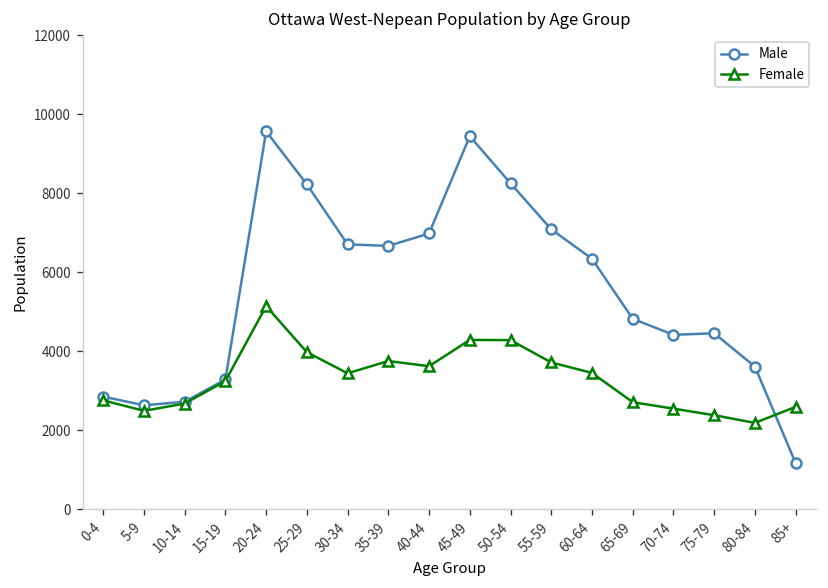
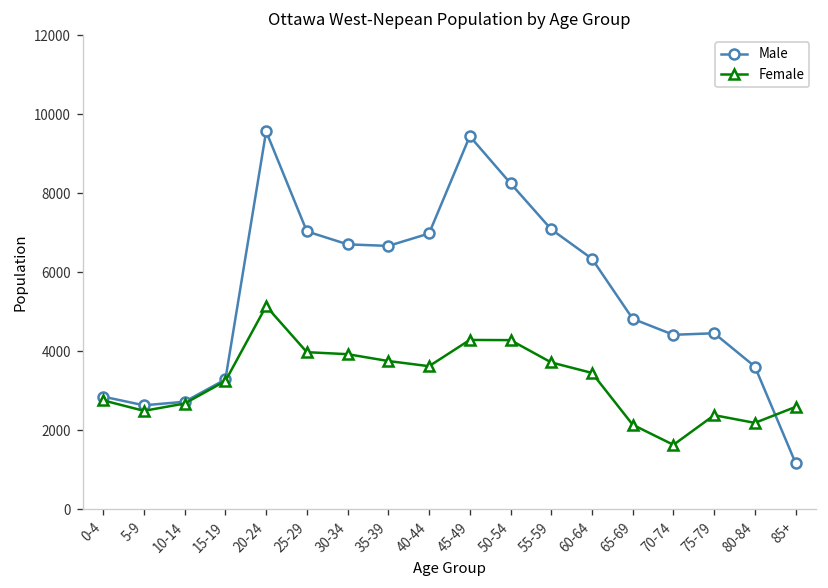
  {
    "Male": {
      "0-4": 2900,
      "5-9": 2600,
      "20-24": 9600,
-     "25-29": 8200,
+     "25-29": 7000,
      "30-34": 6700,
      "35-39": 6700,
      "40-44": 7000,
      "45-49": 9400,
      "50-54": 8300,
      "55-59": 7100,
      "60-64": 6300,
      "65-69": 4800,
      "70-74": 4400,
      "75-79": 4500,
      "80-84": 3600,
      "85+": 1200
    },
    "Female": {
      "0-4": 2800,
      "5-9": 2500,
      "20-24": 5100,
      "25-29": 4000,
-     "30-34": 3400,
+     "30-34": 3900,
      "35-39": 3800,
      "40-44": 3600,
      "45-49": 4300,
      "50-54": 4300,
      "55-59": 3700,
      "60-64": 3500,
-     "65-69": 2700,
-     "70-74": 2500,
+     "65-69": 2100,
+     "70-74": 1600,
      "75-79": 2400,
      "80-84": 2200,
      "85+": 2600
    }
  }
